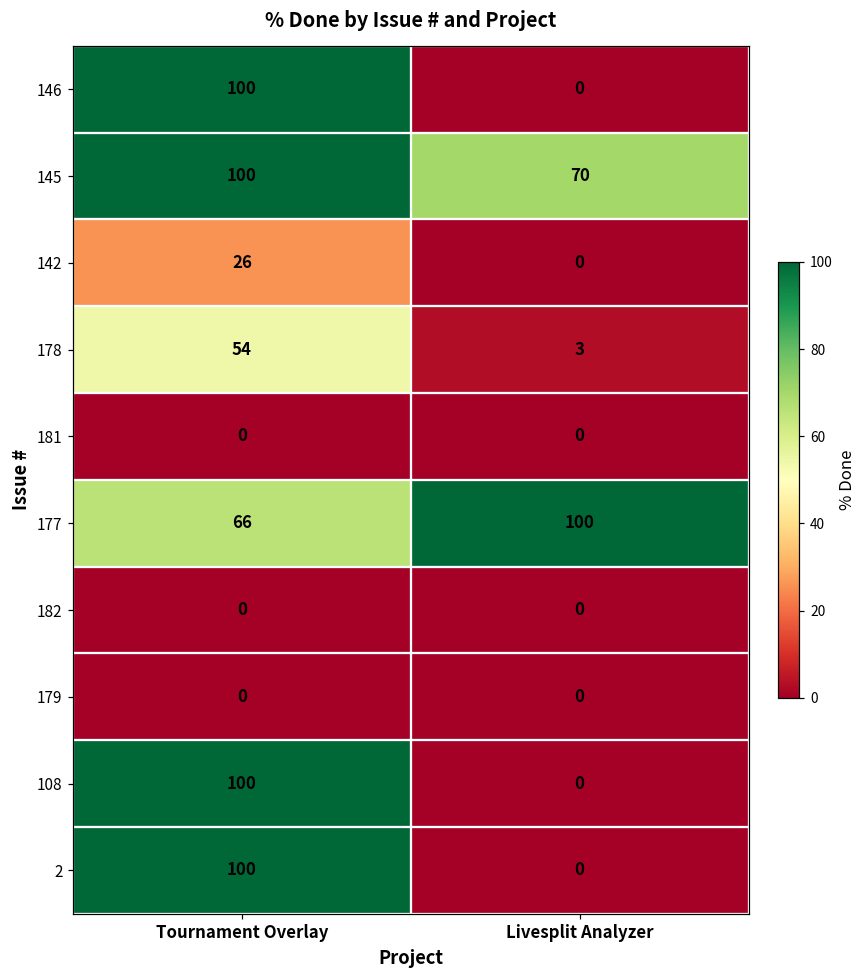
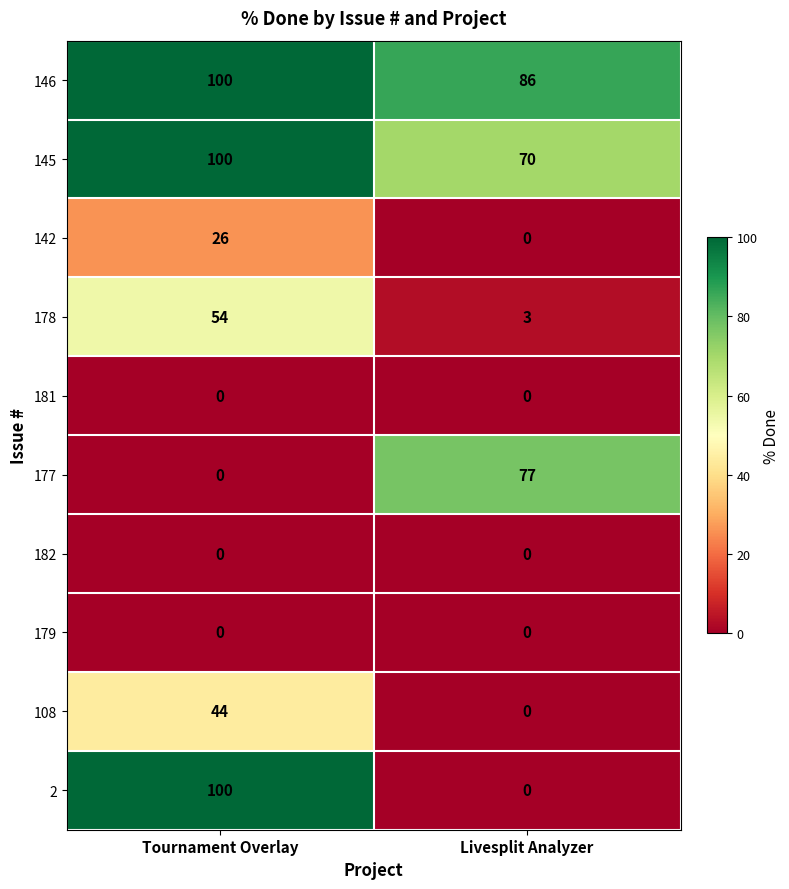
  {
    "146": {
      "Tournament Overlay": 100,
-     "Livesplit Analyzer": 0
+     "Livesplit Analyzer": 86
    },
    "145": {
      "Tournament Overlay": 100,
      "Livesplit Analyzer": 70
    },
    "142": {
      "Tournament Overlay": 26,
      "Livesplit Analyzer": 0
    },
    "178": {
      "Tournament Overlay": 54,
      "Livesplit Analyzer": 3
    },
    "181": {
      "Tournament Overlay": 0,
      "Livesplit Analyzer": 0
    },
    "177": {
-     "Tournament Overlay": 66,
-     "Livesplit Analyzer": 100
+     "Tournament Overlay": 0,
+     "Livesplit Analyzer": 77
    },
    "182": {
      "Tournament Overlay": 0,
      "Livesplit Analyzer": 0
    },
    "179": {
      "Tournament Overlay": 0,
      "Livesplit Analyzer": 0
    },
    "108": {
-     "Tournament Overlay": 100,
+     "Tournament Overlay": 44,
      "Livesplit Analyzer": 0
    },
    "2": {
      "Tournament Overlay": 100,
      "Livesplit Analyzer": 0
    }
  }
